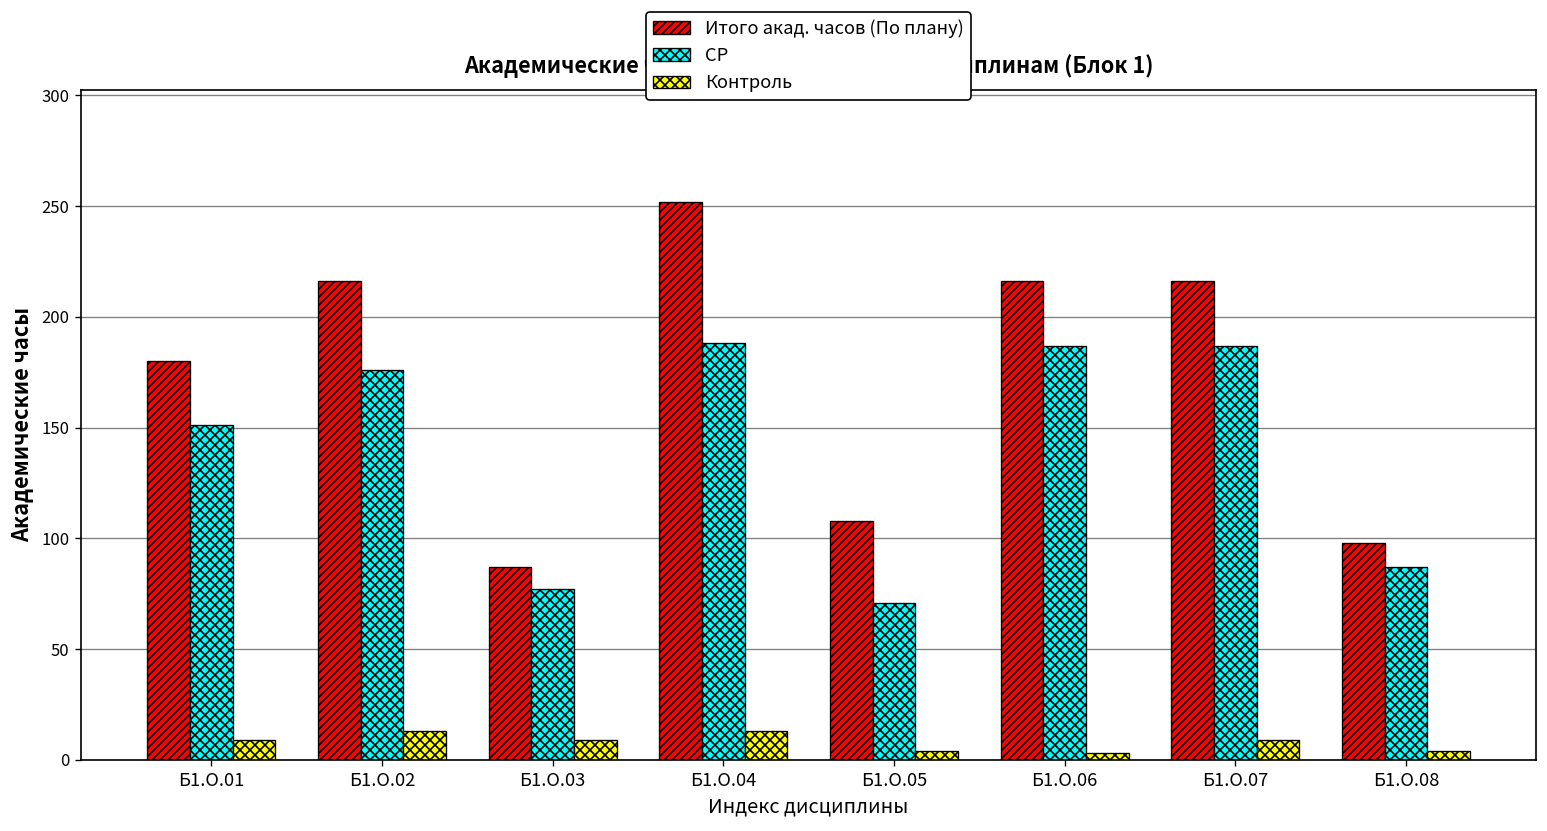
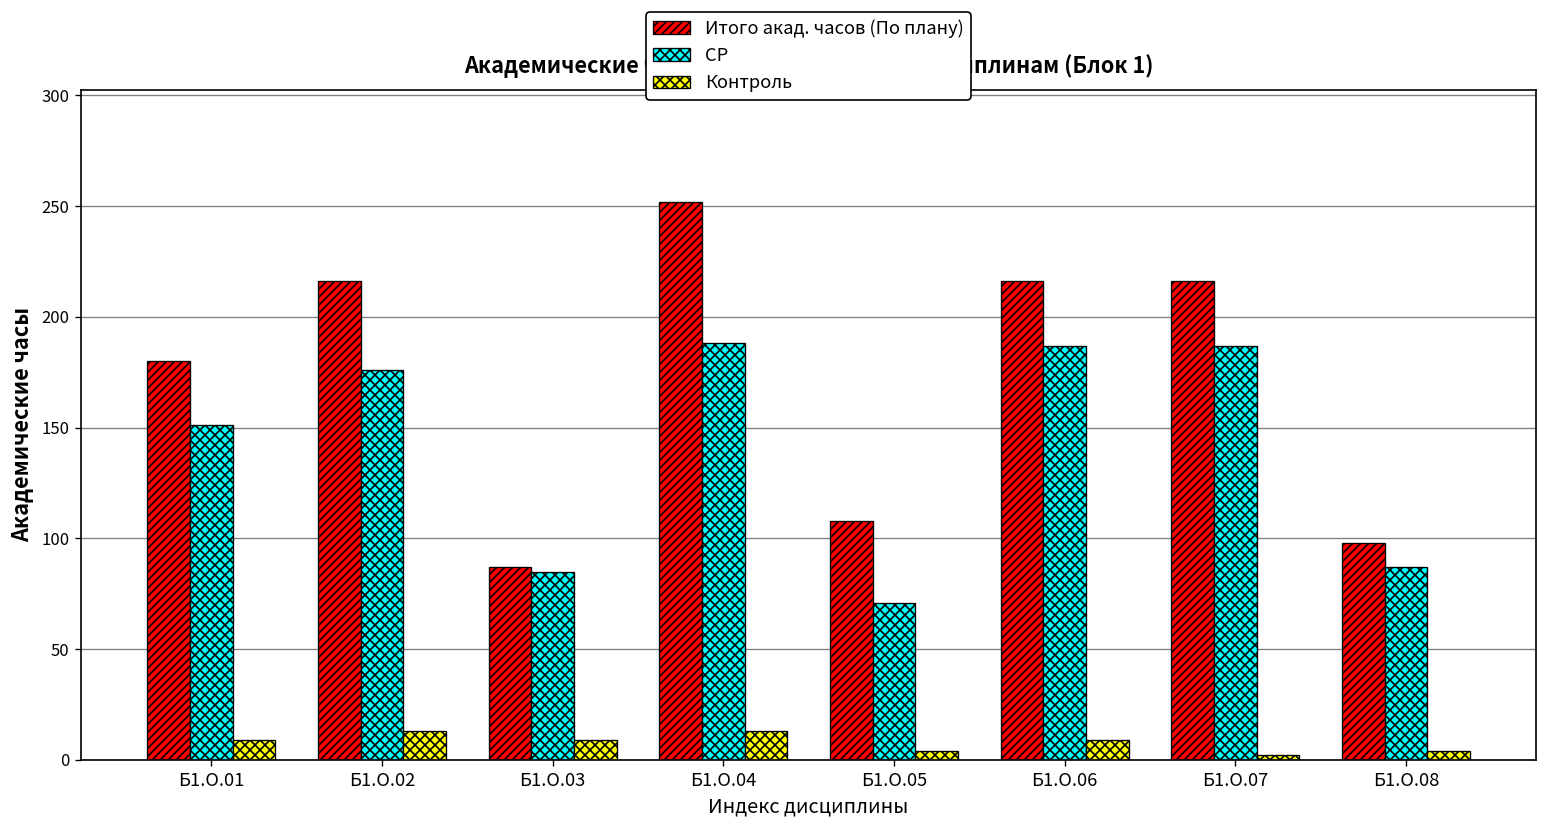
  {
    "Итого акад. часов (По плану)": {
      "Б1.О.01": 180,
      "Б1.О.02": 216,
      "Б1.О.03": 87,
      "Б1.О.04": 252,
      "Б1.О.05": 108,
      "Б1.О.06": 216,
      "Б1.О.07": 216,
      "Б1.О.08": 98
    },
    "СР": {
      "Б1.О.01": 151,
      "Б1.О.02": 176,
-     "Б1.О.03": 77,
+     "Б1.О.03": 85,
      "Б1.О.04": 188,
      "Б1.О.05": 71,
      "Б1.О.06": 187,
      "Б1.О.07": 187,
      "Б1.О.08": 87
    },
    "Контроль": {
      "Б1.О.01": 9,
      "Б1.О.02": 13,
      "Б1.О.03": 9,
      "Б1.О.04": 13,
      "Б1.О.05": 4,
-     "Б1.О.06": 3,
-     "Б1.О.07": 9,
+     "Б1.О.06": 9,
+     "Б1.О.07": 2,
      "Б1.О.08": 4
    }
  }
